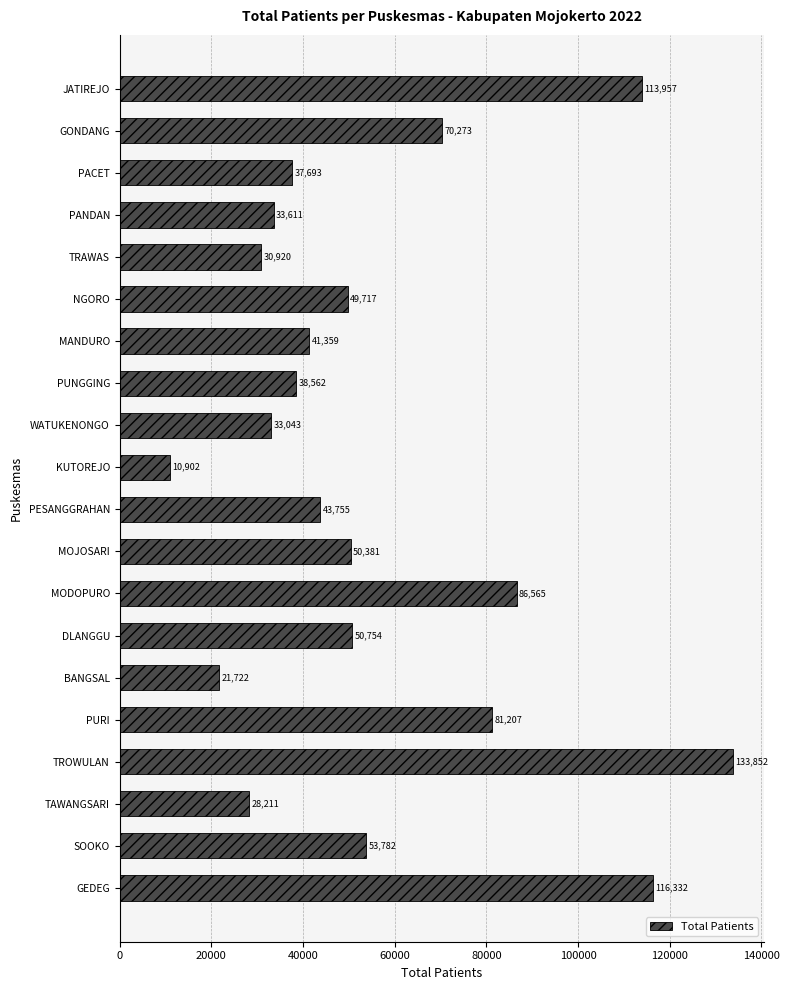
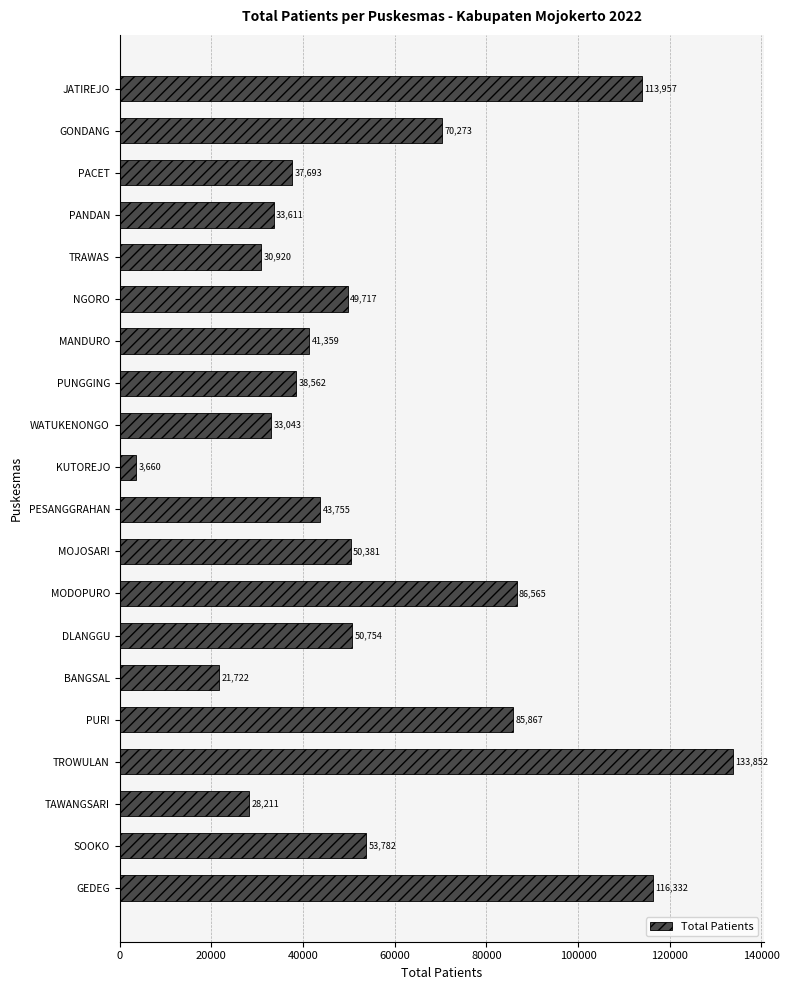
  {
    "JATIREJO": "113,957",
    "GONDANG": "70,273",
    "PACET": "37,693",
    "PANDAN": "33,611",
    "TRAWAS": "30,920",
    "NGORO": "49,717",
    "MANDURO": "41,359",
    "PUNGGING": "38,562",
    "WATUKENONGO": "33,043",
-   "KUTOREJO": "10,902",
+   "KUTOREJO": "3,660",
    "PESANGGRAHAN": "43,755",
    "MOJOSARI": "50,381",
    "MODOPURO": "86,565",
    "DLANGGU": "50,754",
    "BANGSAL": "21,722",
-   "PURI": "81,207",
+   "PURI": "85,867",
    "TROWULAN": "133,852",
    "TAWANGSARI": "28,211",
    "SOOKO": "53,782",
    "GEDEG": "116,332"
  }
